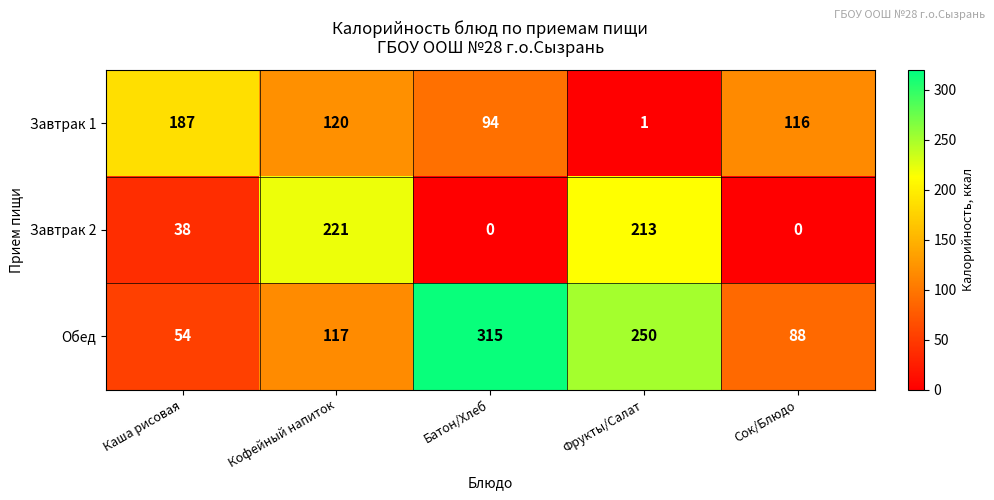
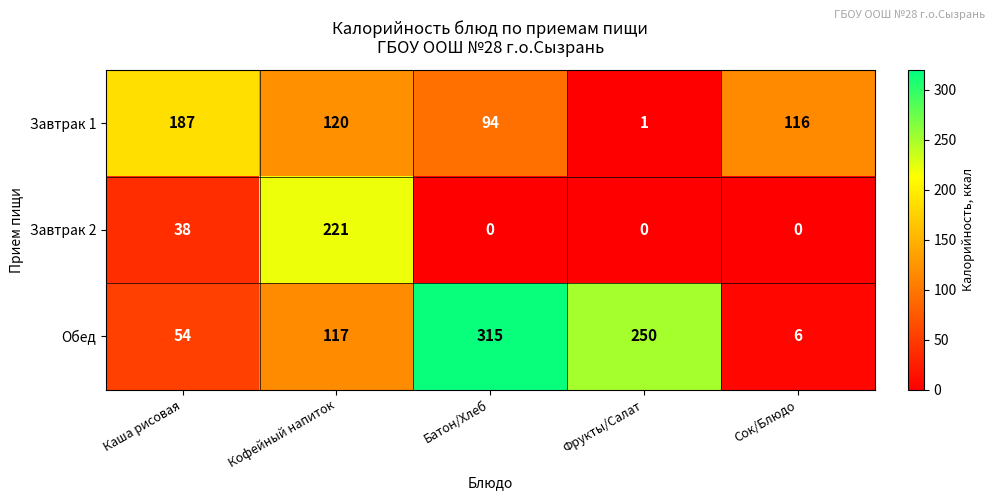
  {
    "Завтрак 1": {
      "Каша рисовая": 187,
      "Кофейный напиток": 120,
      "Батон/Хлеб": 94,
      "Фрукты/Салат": 1,
      "Сок/Блюдо": 116
    },
    "Завтрак 2": {
      "Каша рисовая": 38,
      "Кофейный напиток": 221,
      "Батон/Хлеб": 0,
-     "Фрукты/Салат": 213,
+     "Фрукты/Салат": 0,
      "Сок/Блюдо": 0
    },
    "Обед": {
      "Каша рисовая": 54,
      "Кофейный напиток": 117,
      "Батон/Хлеб": 315,
      "Фрукты/Салат": 250,
-     "Сок/Блюдо": 88
+     "Сок/Блюдо": 6
    }
  }
